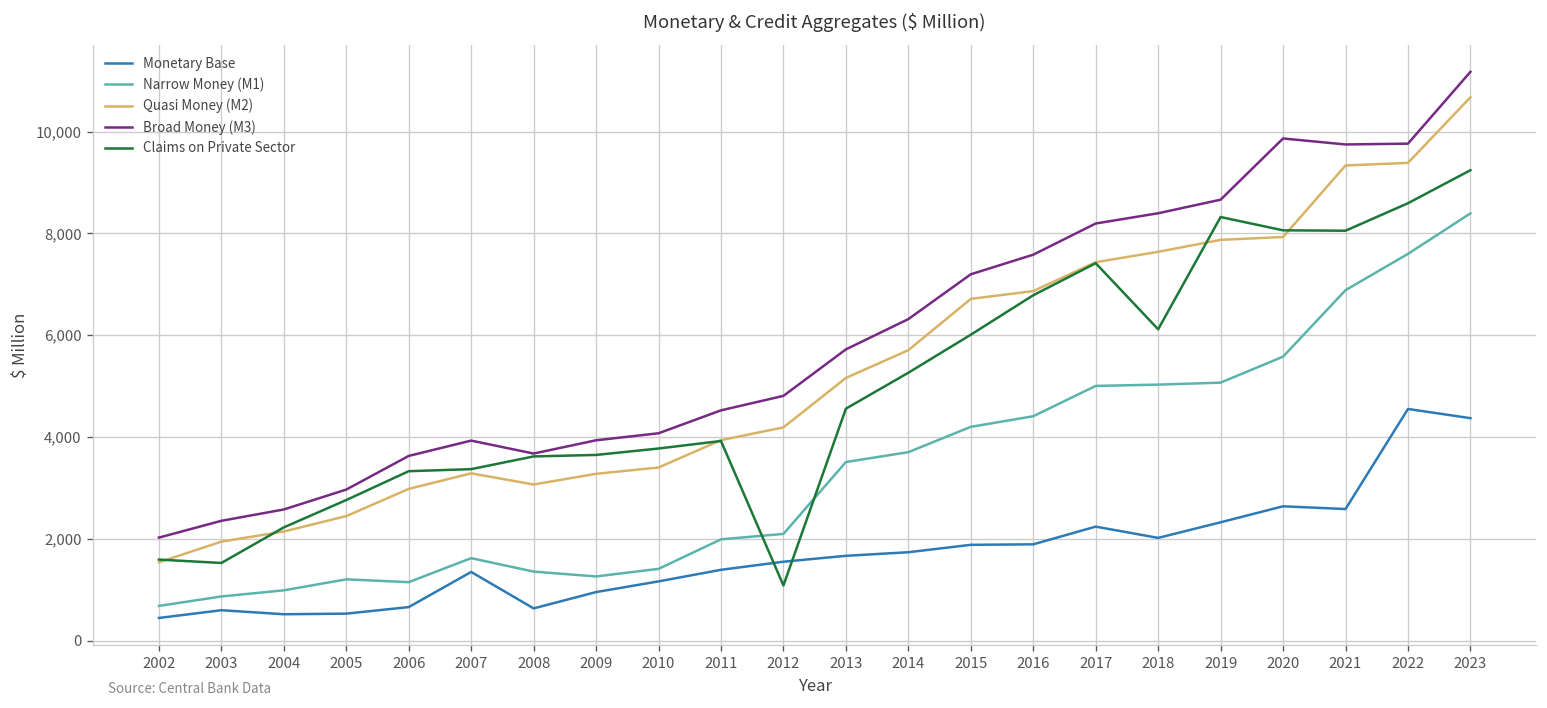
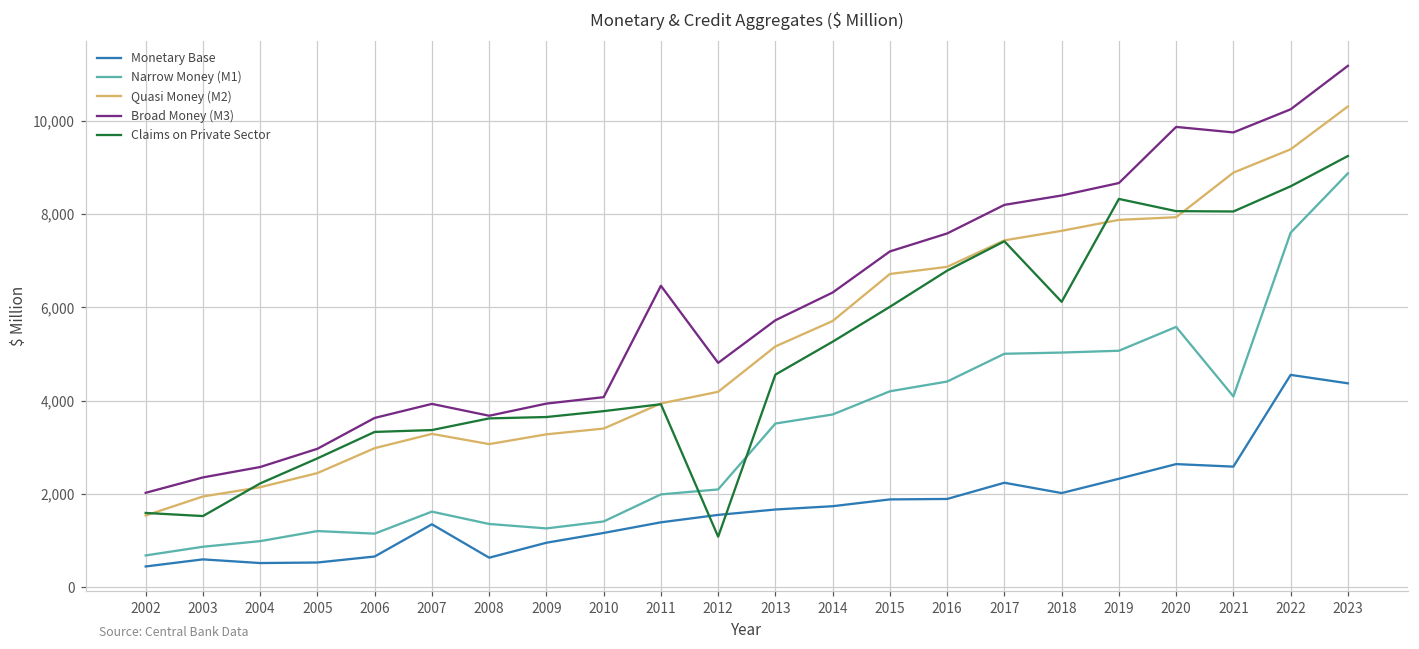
  {
    "Monetary Base": {
      "2002": "400",
      "2003": "600",
      "2004": "500",
      "2005": "500",
      "2006": "700",
      "2007": "1,400",
      "2008": "600",
      "2009": "1,000",
      "2010": "1,200",
      "2011": "1,400",
      "2012": "1,600",
      "2013": "1,700",
      "2014": "1,700",
      "2015": "1,900",
      "2016": "1,900",
      "2017": "2,200",
      "2018": "2,000",
      "2019": "2,300",
      "2020": "2,600",
      "2021": "2,600",
      "2022": "4,600",
      "2023": "4,400"
    },
    "Narrow Money (M1)": {
      "2002": "700",
      "2003": "900",
      "2004": "1,000",
      "2005": "1,200",
      "2006": "1,100",
      "2007": "1,600",
      "2008": "1,400",
      "2009": "1,300",
      "2010": "1,400",
      "2011": "2,000",
      "2012": "2,100",
      "2013": "3,500",
      "2014": "3,700",
      "2015": "4,200",
      "2016": "4,400",
      "2017": "5,000",
      "2018": "5,000",
      "2019": "5,100",
      "2020": "5,600",
-     "2021": "6,900",
+     "2021": "4,100",
      "2022": "7,600",
-     "2023": "8,400"
+     "2023": "8,900"
    },
    "Quasi Money (M2)": {
      "2003": "1,900",
      "2004": "2,100",
      "2005": "2,400",
      "2006": "3,000",
      "2007": "3,300",
      "2008": "3,100",
      "2009": "3,300",
      "2010": "3,400",
      "2012": "4,200",
      "2013": "5,200",
      "2014": "5,700",
      "2015": "6,700",
      "2016": "6,900",
      "2018": "7,600",
      "2019": "7,900",
      "2020": "7,900",
-     "2021": "9,300",
+     "2021": "8,900",
      "2022": "9,400",
-     "2023": "10,700"
+     "2023": "10,300"
    },
    "Broad Money (M3)": {
      "2002": "2,000",
      "2003": "2,400",
      "2004": "2,600",
      "2005": "3,000",
      "2006": "3,600",
      "2007": "3,900",
      "2009": "3,900",
      "2010": "4,100",
-     "2011": "4,500",
+     "2011": "6,500",
      "2012": "4,800",
      "2013": "5,700",
      "2014": "6,300",
      "2015": "7,200",
      "2016": "7,600",
      "2017": "8,200",
      "2018": "8,400",
      "2019": "8,700",
      "2020": "9,900",
      "2021": "9,700",
-     "2022": "9,800",
+     "2022": "10,200",
      "2023": "11,200"
    },
    "Claims on Private Sector": {
      "2003": "1,500",
      "2004": "2,200",
      "2005": "2,800",
      "2006": "3,300",
      "2007": "3,400",
      "2009": "3,600",
      "2010": "3,800",
      "2012": "1,100",
      "2013": "4,600",
      "2014": "5,300",
      "2015": "6,000",
      "2016": "6,800",
      "2018": "6,100",
      "2019": "8,300",
      "2020": "8,100",
      "2021": "8,100",
      "2022": "8,600",
      "2023": "9,200"
    }
  }
